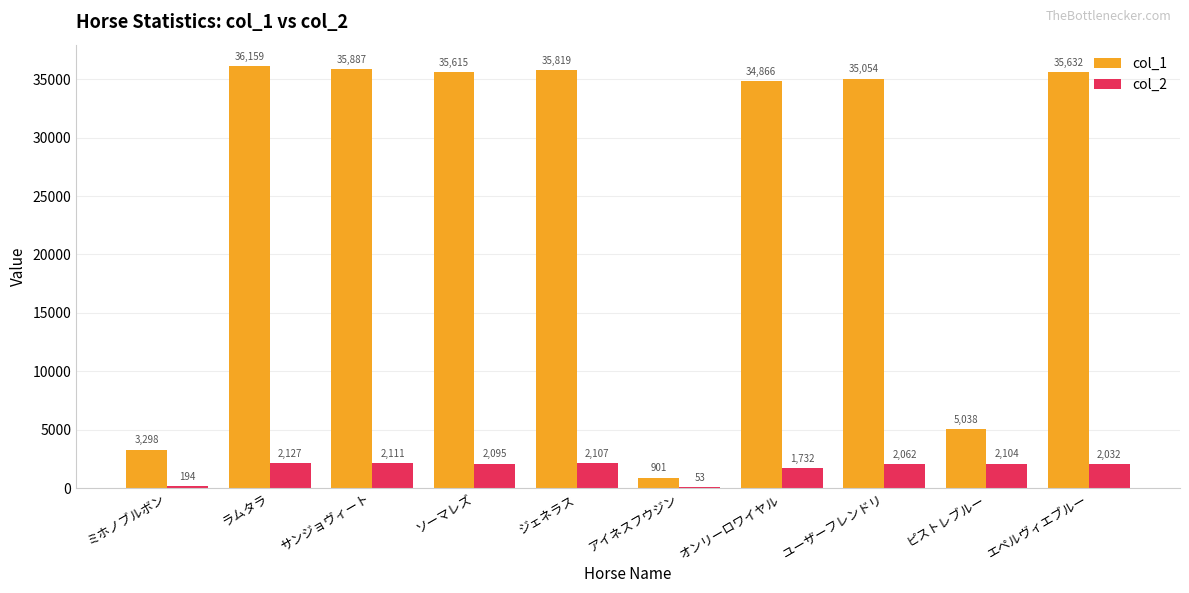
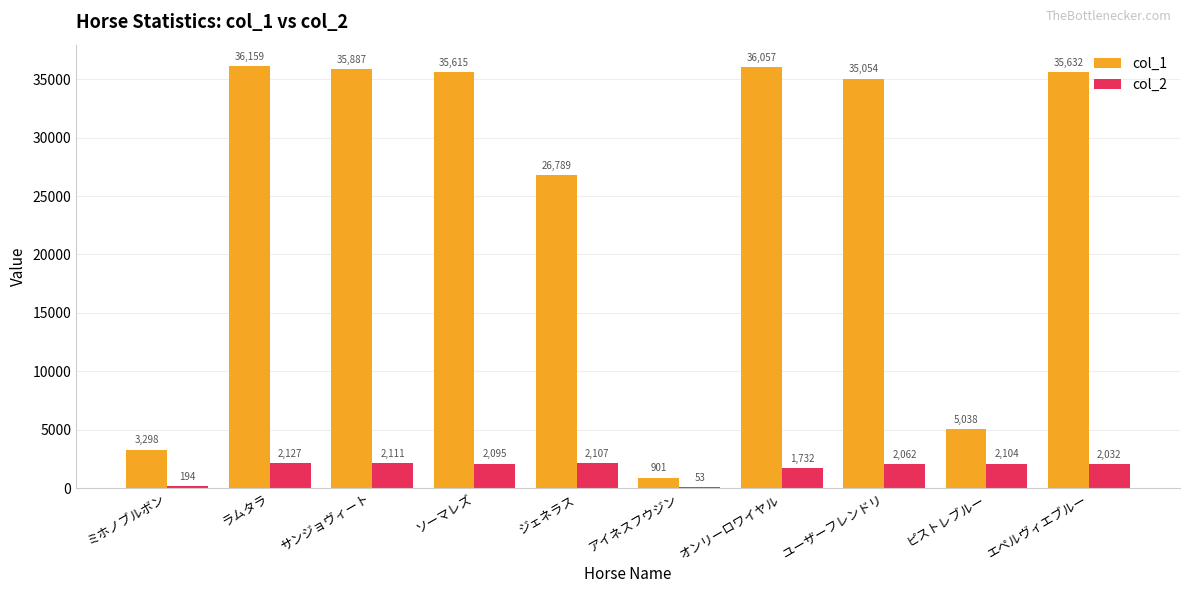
  {
    "col_1": {
      "ミホノブルボン": "3,298",
      "ラムタラ": "36,159",
      "サンジョヴィート": "35,887",
      "ソーマレズ": "35,615",
-     "ジェネラス": "35,819",
+     "ジェネラス": "26,789",
      "アイネスフウジン": "901",
-     "オンリーロワイヤル": "34,866",
+     "オンリーロワイヤル": "36,057",
      "ユーザーフレンドリ": "35,054",
      "ピストレブルー": "5,038",
      "エペルヴィエブルー": "35,632"
    },
    "col_2": {
      "ミホノブルボン": "194",
      "ラムタラ": "2,127",
      "サンジョヴィート": "2,111",
      "ソーマレズ": "2,095",
      "ジェネラス": "2,107",
      "アイネスフウジン": "53",
      "オンリーロワイヤル": "1,732",
      "ユーザーフレンドリ": "2,062",
      "ピストレブルー": "2,104",
      "エペルヴィエブルー": "2,032"
    }
  }
